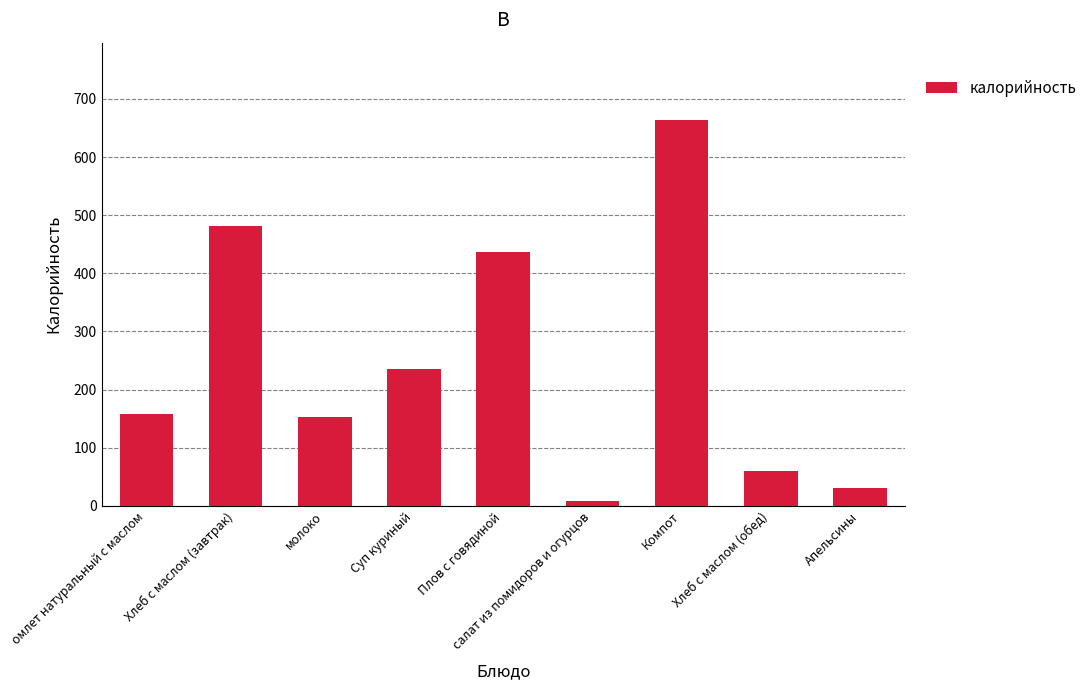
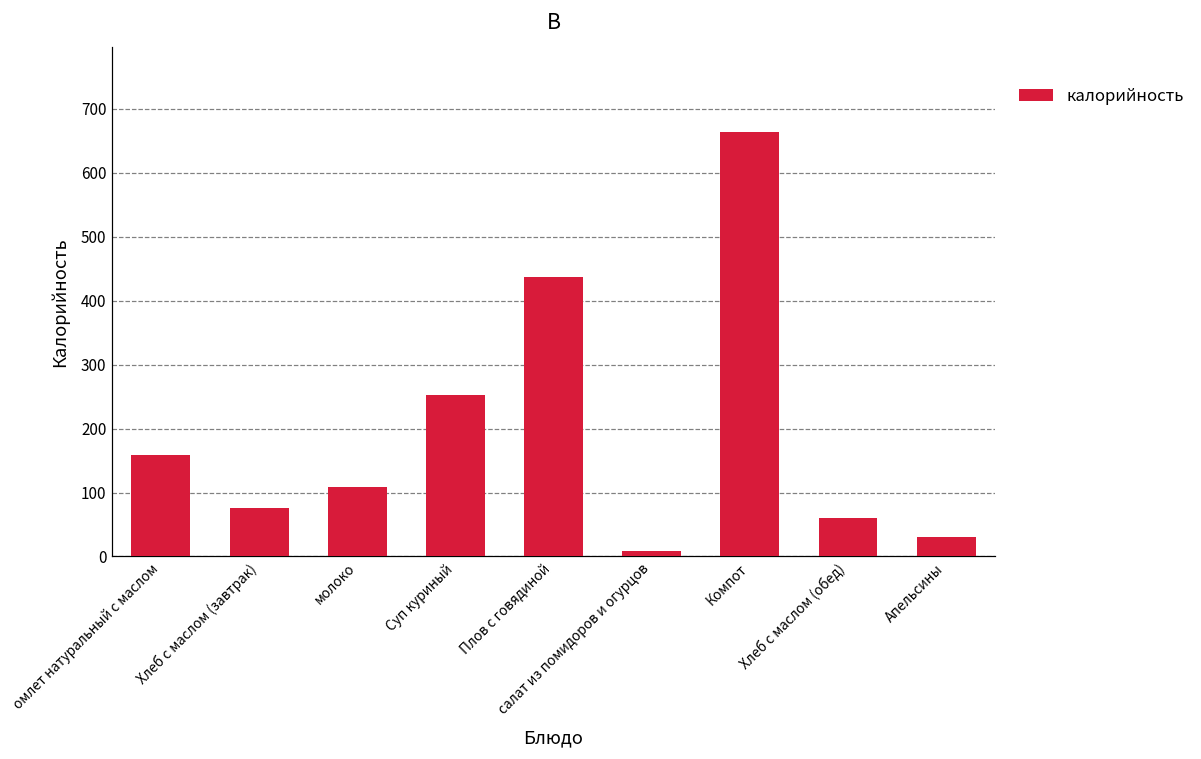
  {
    "омлет натуральный с маслом": 160,
-   "Хлеб с маслом (завтрак)": 480,
-   "молоко": 150,
-   "Суп куриный": 240,
+   "Хлеб с маслом (завтрак)": 80,
+   "молоко": 110,
+   "Суп куриный": 250,
    "Плов с говядиной": 440,
    "салат из помидоров и огурцов": 10,
    "Компот": 660,
    "Хлеб с маслом (обед)": 60,
    "Апельсины": 30
  }
